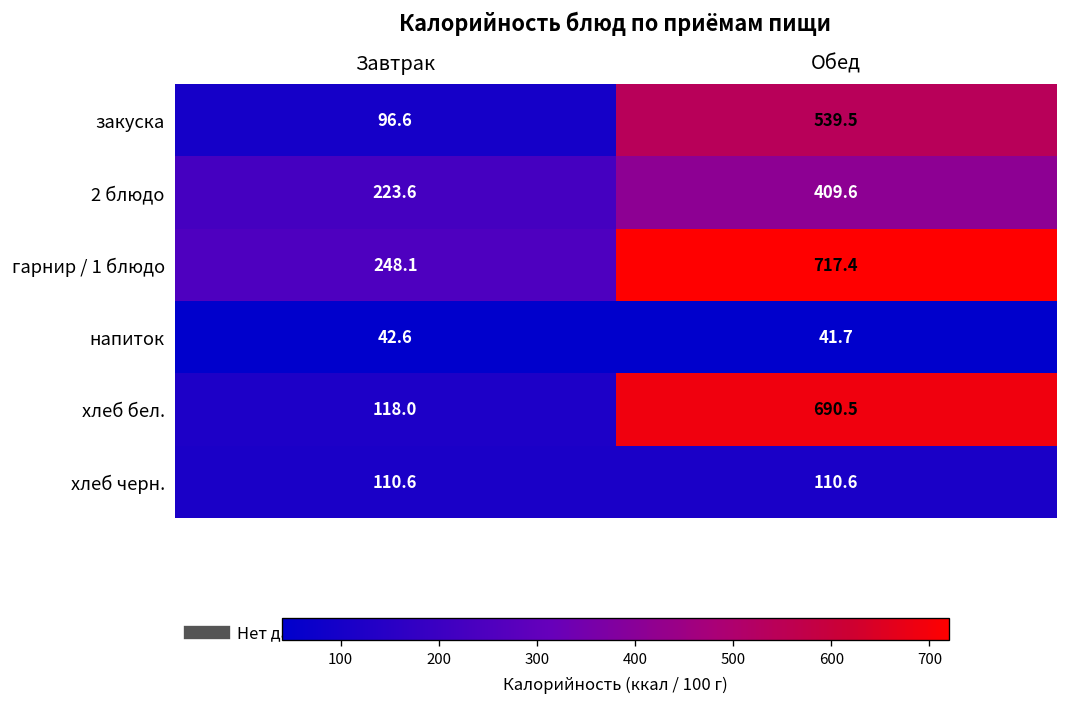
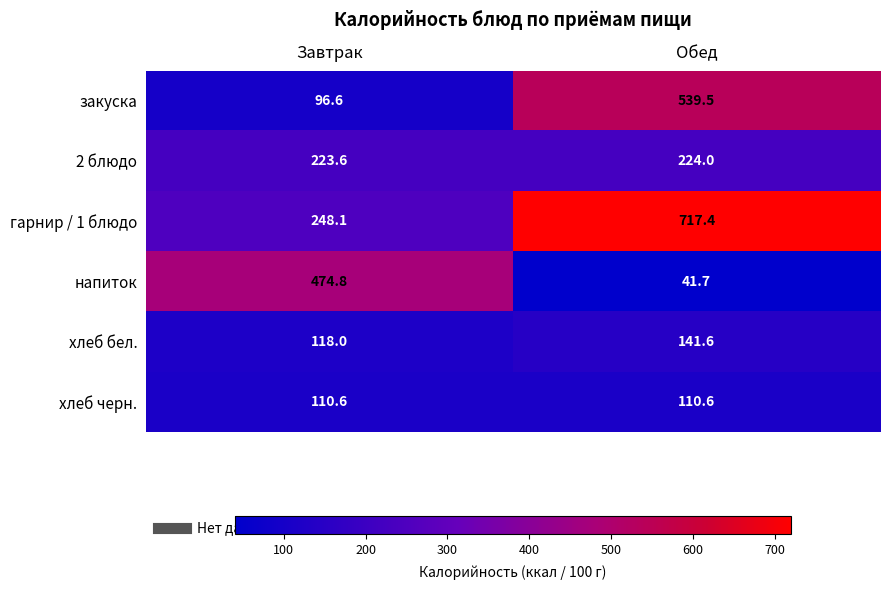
  {
    "закуска": {
      "Завтрак": 96.6,
      "Обед": 539.5
    },
    "2 блюдо": {
      "Завтрак": 223.6,
-     "Обед": 409.6
+     "Обед": 224.0
    },
    "гарнир / 1 блюдо": {
      "Завтрак": 248.1,
      "Обед": 717.4
    },
    "напиток": {
-     "Завтрак": 42.6,
+     "Завтрак": 474.8,
      "Обед": 41.7
    },
    "хлеб бел.": {
      "Завтрак": 118.0,
-     "Обед": 690.5
+     "Обед": 141.6
    },
    "хлеб черн.": {
      "Завтрак": 110.6,
      "Обед": 110.6
    }
  }
